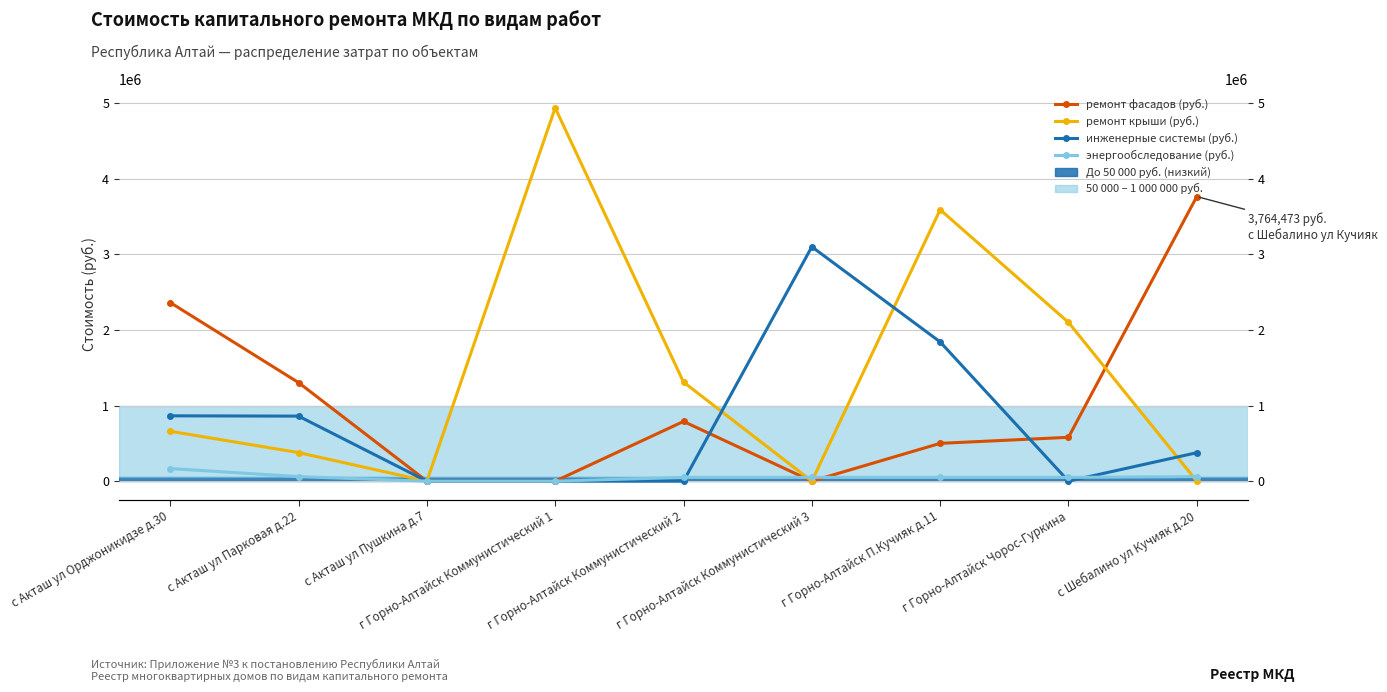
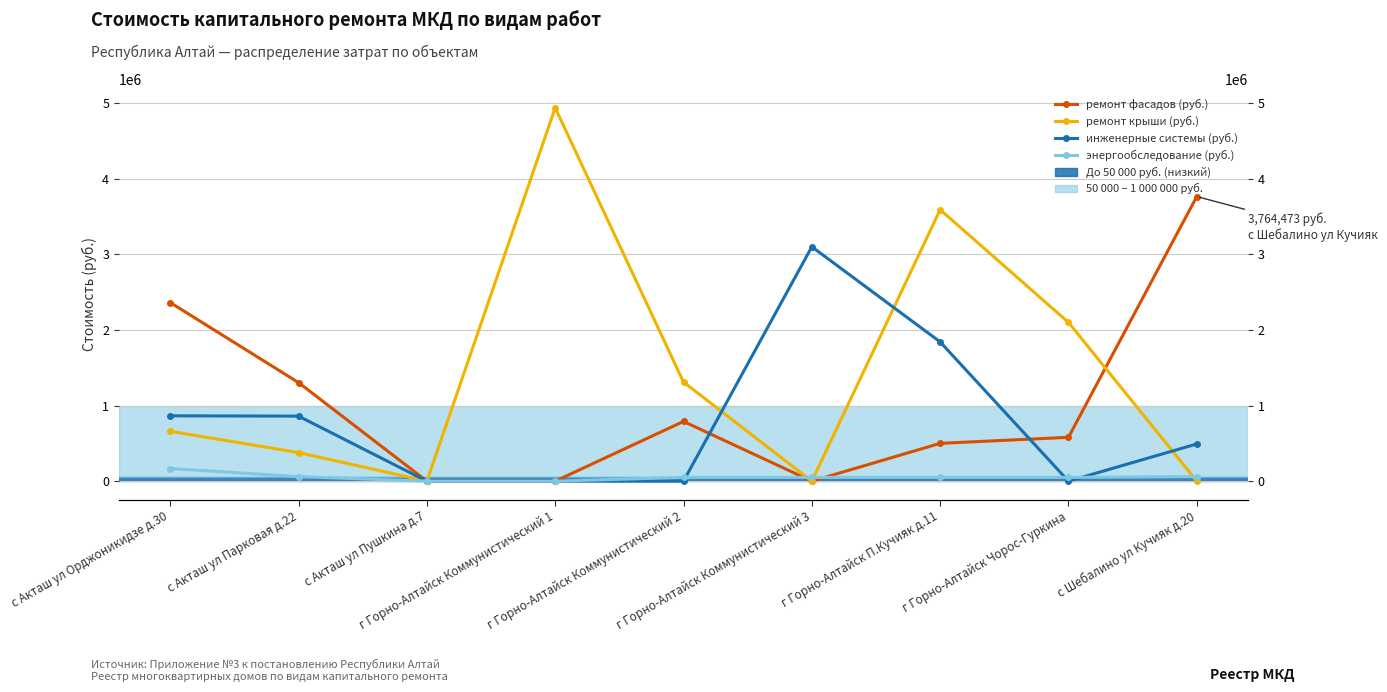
  {
    "ремонт фасадов (руб.)": {
      "с Шебалино ул Кучияк д.20": "3,764,473"
    },
    "ремонт крыши (руб.)": {
      "с Акташ ул Орджоникидзе д.30": "700000",
      "с Акташ ул Парковая д.22": "400000",
      "г Горно-Алтайск Коммунистический 1": "4900000",
      "г Горно-Алтайск Коммунистический 2": "1300000",
      "г Горно-Алтайск П.Кучияк д.11": "3600000",
      "г Горно-Алтайск Чорос-Гуркина": "2100000",
      "с Шебалино ул Кучияк д.20": "0"
    },
    "инженерные системы (руб.)": {
      "с Акташ ул Орджоникидзе д.30": "900000",
      "с Акташ ул Парковая д.22": "900000",
      "г Горно-Алтайск Коммунистический 2": "0",
      "г Горно-Алтайск Коммунистический 3": "3100000",
      "г Горно-Алтайск П.Кучияк д.11": "1800000",
      "г Горно-Алтайск Чорос-Гуркина": "0",
-     "с Шебалино ул Кучияк д.20": "400000"
+     "с Шебалино ул Кучияк д.20": "500000"
    },
    "энергообследование (руб.)": {
      "с Акташ ул Орджоникидзе д.30": "200000",
      "с Акташ ул Парковая д.22": "100000",
      "г Горно-Алтайск Коммунистический 2": "100000",
      "г Горно-Алтайск Коммунистический 3": "100000",
      "г Горно-Алтайск П.Кучияк д.11": "100000",
      "г Горно-Алтайск Чорос-Гуркина": "100000",
      "с Шебалино ул Кучияк д.20": "100000"
    }
  }
